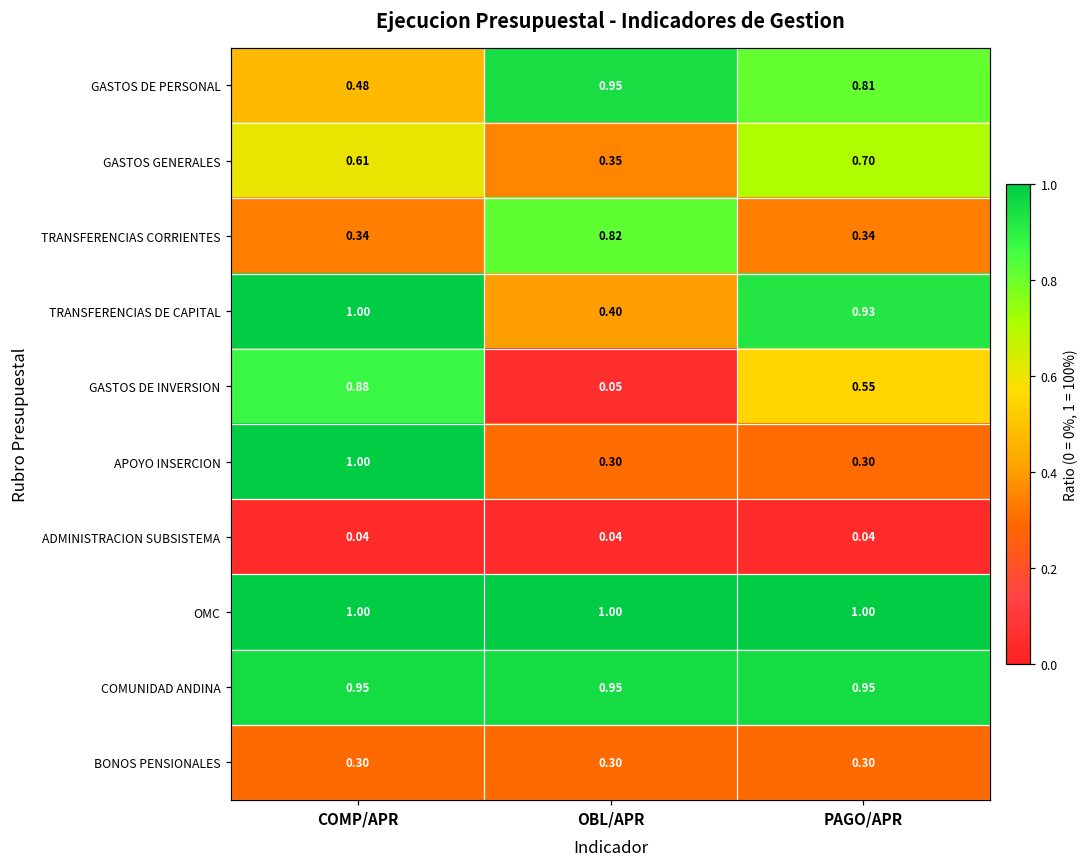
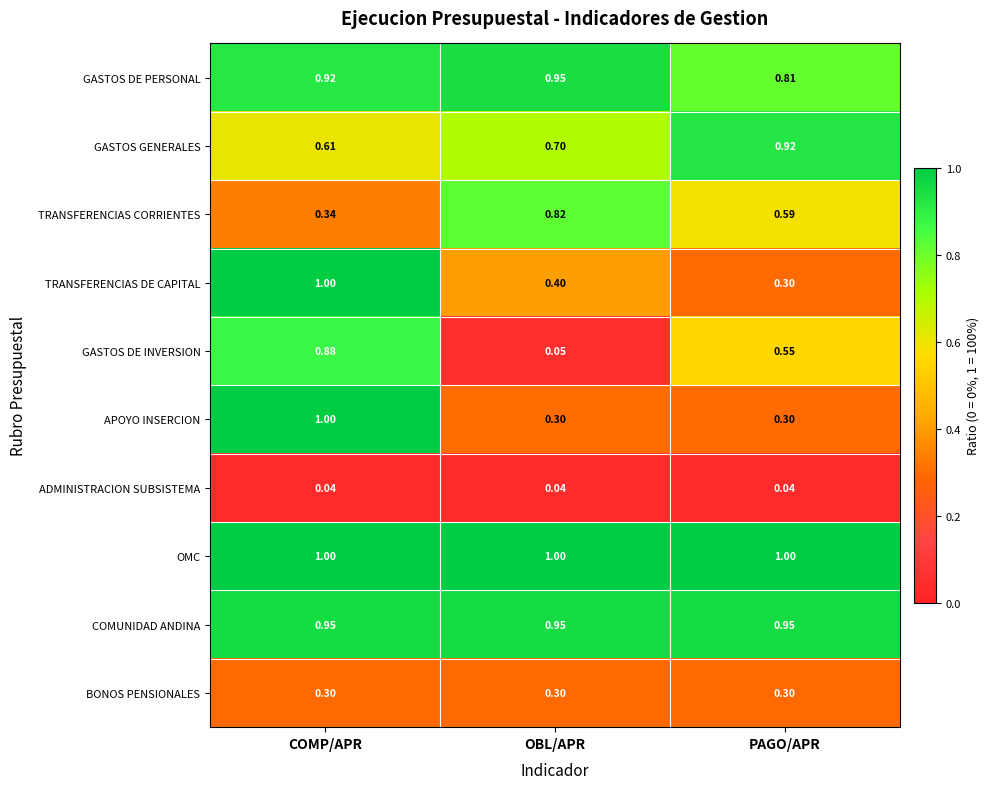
  {
    "GASTOS DE PERSONAL": {
-     "COMP/APR": 0.48,
+     "COMP/APR": 0.92,
      "OBL/APR": 0.95,
      "PAGO/APR": 0.81
    },
    "GASTOS GENERALES": {
      "COMP/APR": 0.61,
-     "OBL/APR": 0.35,
-     "PAGO/APR": 0.70
+     "OBL/APR": 0.70,
+     "PAGO/APR": 0.92
    },
    "TRANSFERENCIAS CORRIENTES": {
      "COMP/APR": 0.34,
      "OBL/APR": 0.82,
-     "PAGO/APR": 0.34
+     "PAGO/APR": 0.59
    },
    "TRANSFERENCIAS DE CAPITAL": {
      "COMP/APR": 1.00,
      "OBL/APR": 0.40,
-     "PAGO/APR": 0.93
+     "PAGO/APR": 0.30
    },
    "GASTOS DE INVERSION": {
      "COMP/APR": 0.88,
      "OBL/APR": 0.05,
      "PAGO/APR": 0.55
    },
    "APOYO INSERCION": {
      "COMP/APR": 1.00,
      "OBL/APR": 0.30,
      "PAGO/APR": 0.30
    },
    "ADMINISTRACION SUBSISTEMA": {
      "COMP/APR": 0.04,
      "OBL/APR": 0.04,
      "PAGO/APR": 0.04
    },
    "OMC": {
      "COMP/APR": 1.00,
      "OBL/APR": 1.00,
      "PAGO/APR": 1.00
    },
    "COMUNIDAD ANDINA": {
      "COMP/APR": 0.95,
      "OBL/APR": 0.95,
      "PAGO/APR": 0.95
    },
    "BONOS PENSIONALES": {
      "COMP/APR": 0.30,
      "OBL/APR": 0.30,
      "PAGO/APR": 0.30
    }
  }
